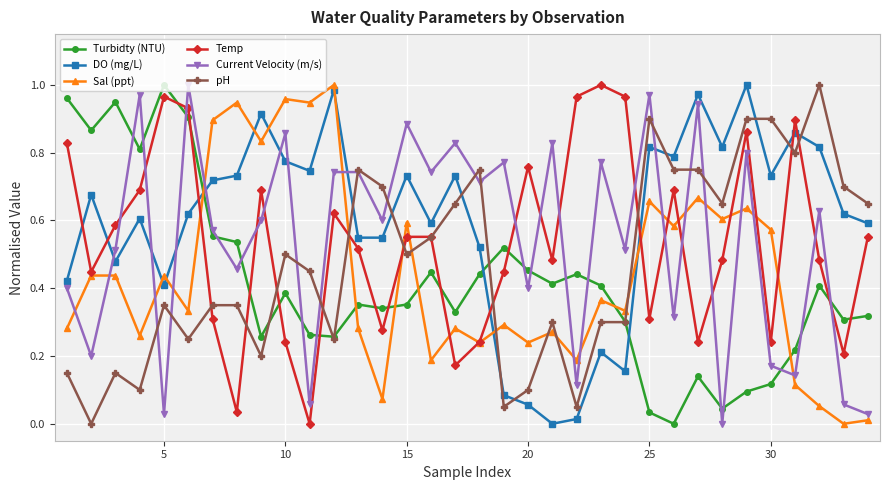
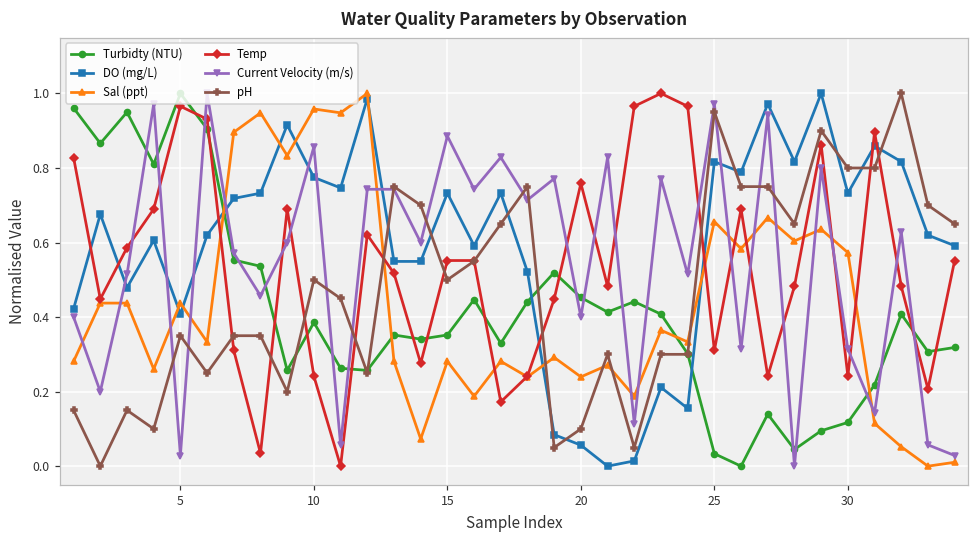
  {
    "Turbidty (NTU)": {
      "10": 0.39,
      "15": 0.35,
      "20": 0.45,
      "25": 0.03,
      "30": 0.12
    },
    "DO (mg/L)": {
      "5": 0.41,
      "10": 0.77,
      "15": 0.73,
      "20": 0.06,
      "25": 0.82,
      "30": 0.73
    },
    "Sal (ppt)": {
      "5": 0.44,
      "10": 0.96,
-     "15": 0.59,
+     "15": 0.28,
      "20": 0.24,
      "25": 0.66,
      "30": 0.57
    },
    "Temp": {
      "5": 0.97,
      "10": 0.24,
      "15": 0.55,
      "20": 0.76,
      "25": 0.31,
      "30": 0.24
    },
    "Current Velocity (m/s)": {
      "5": 0.03,
      "10": 0.86,
      "15": 0.89,
      "20": 0.40,
      "25": 0.97,
-     "30": 0.17
+     "30": 0.31
    },
    "pH": {
      "5": 0.35,
      "10": 0.50,
      "15": 0.50,
      "20": 0.10,
-     "25": 0.90,
-     "30": 0.90
+     "25": 0.95,
+     "30": 0.80
    }
  }
